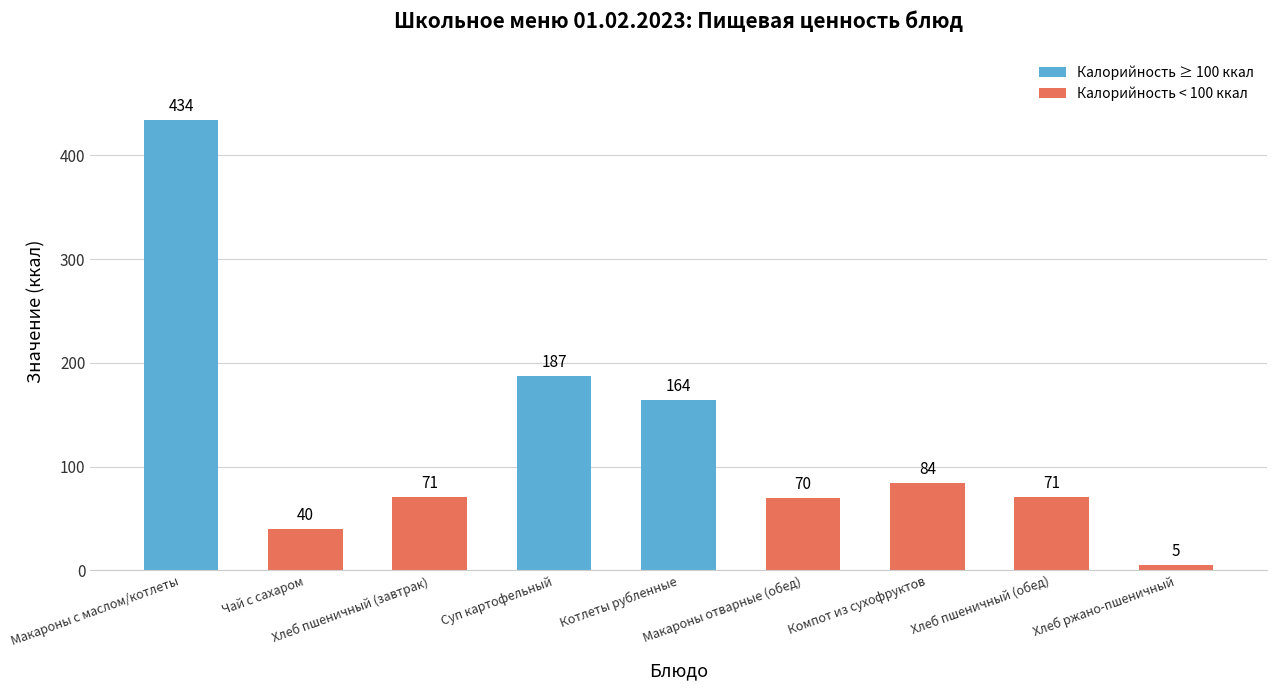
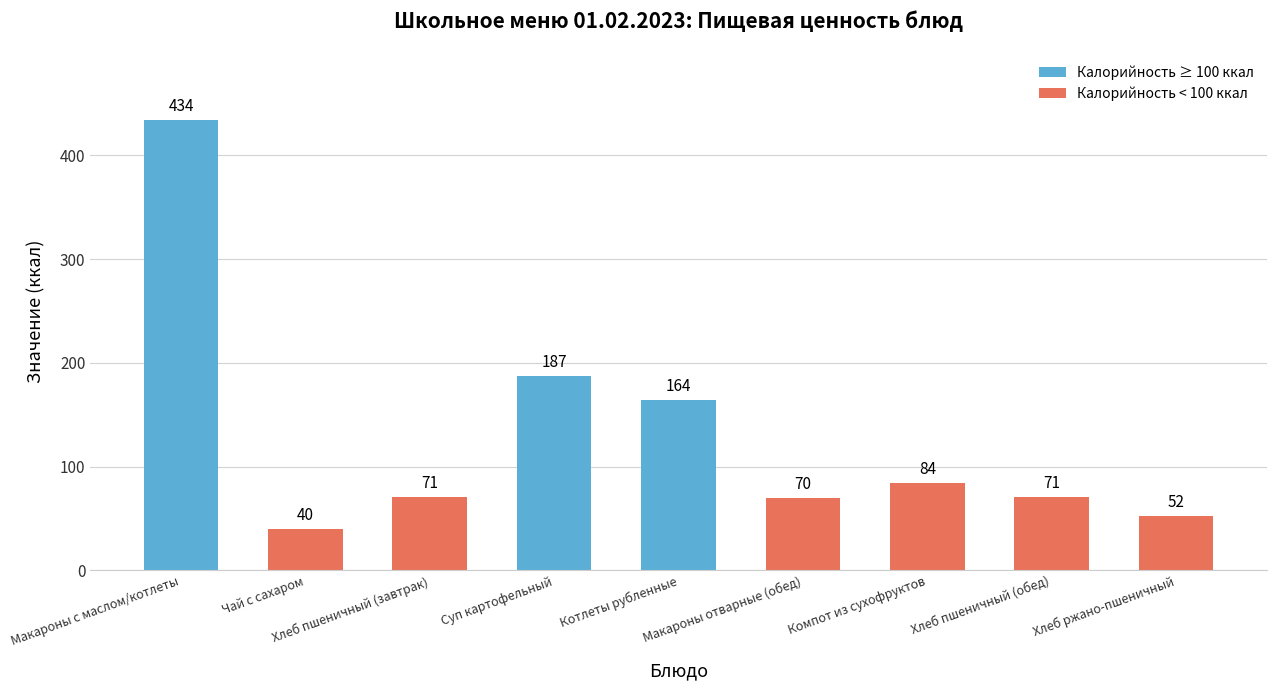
  {
    "Макароны с маслом/котлеты": 434,
    "Чай с сахаром": 40,
    "Хлеб пшеничный (завтрак)": 71,
    "Суп картофельный": 187,
    "Котлеты рубленные": 164,
    "Макароны отварные (обед)": 70,
    "Компот из сухофруктов": 84,
    "Хлеб пшеничный (обед)": 71,
-   "Хлеб ржано-пшеничный": 5
+   "Хлеб ржано-пшеничный": 52
  }
